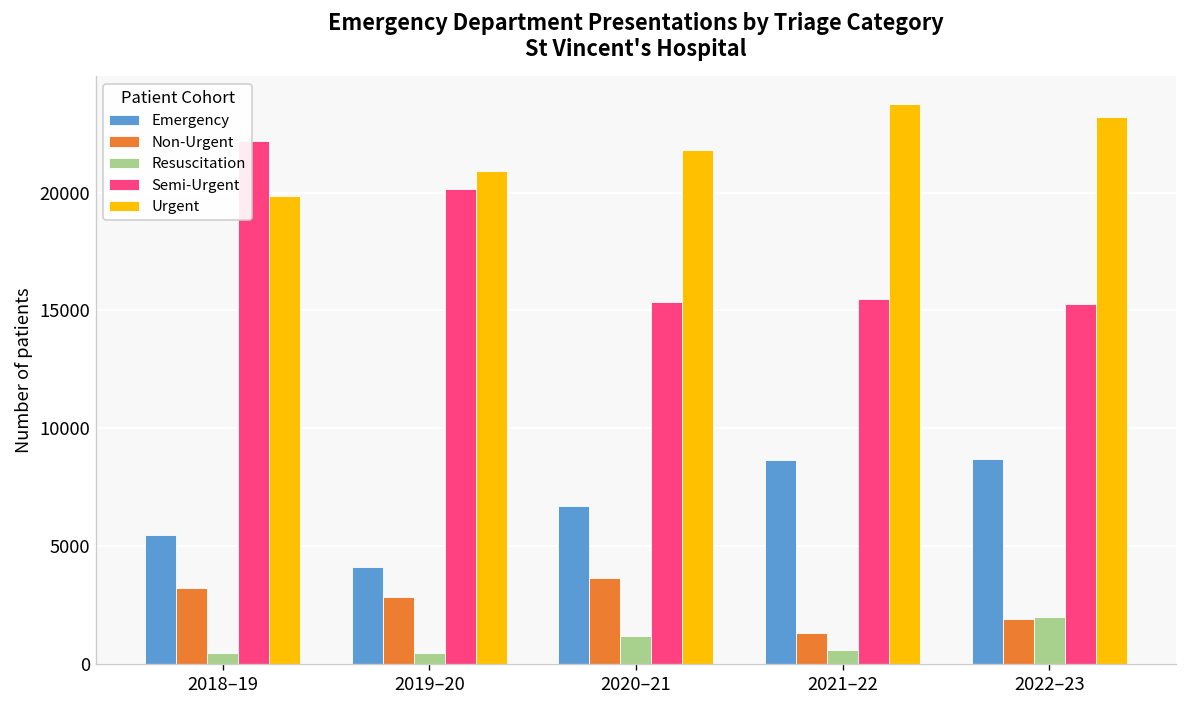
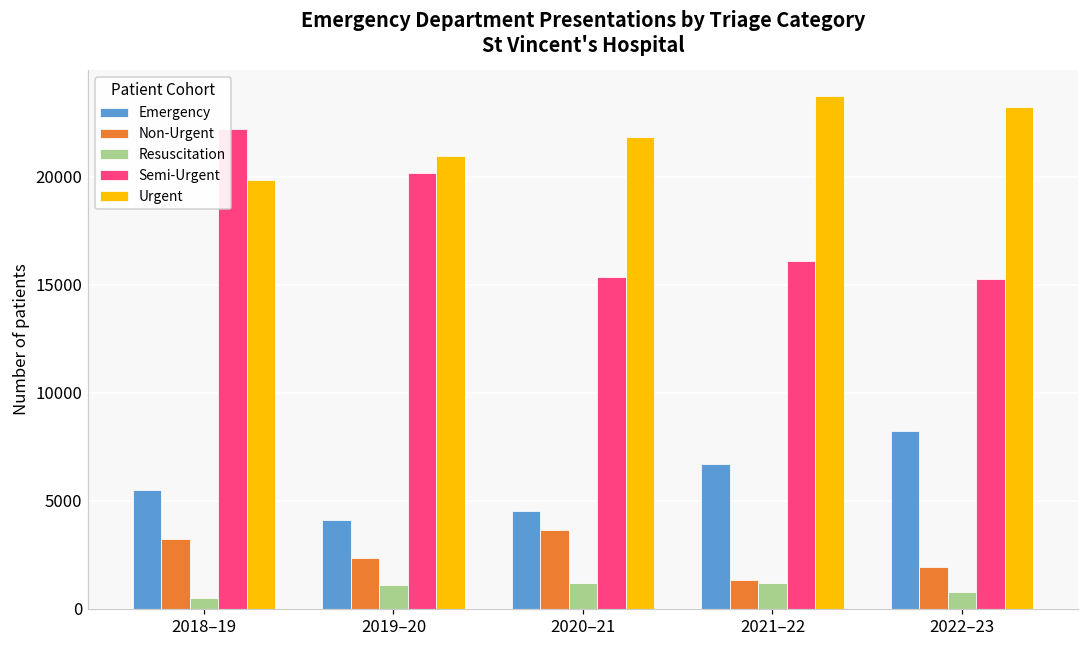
  {
    "Emergency": {
      "2018–19": 5500,
      "2019–20": 4100,
-     "2020–21": 6700,
-     "2021–22": 8700,
-     "2022–23": 8700
+     "2020–21": 4500,
+     "2021–22": 6700,
+     "2022–23": 8200
    },
    "Non-Urgent": {
      "2018–19": 3200,
-     "2019–20": 2800,
+     "2019–20": 2400,
      "2020–21": 3700,
      "2021–22": 1300,
      "2022–23": 1900
    },
    "Resuscitation": {
      "2018–19": 500,
-     "2019–20": 500,
+     "2019–20": 1100,
      "2020–21": 1200,
-     "2021–22": 600,
-     "2022–23": 2000
+     "2021–22": 1200,
+     "2022–23": 800
    },
    "Semi-Urgent": {
      "2018–19": 22200,
      "2019–20": 20200,
      "2020–21": 15300,
-     "2021–22": 15500,
+     "2021–22": 16100,
      "2022–23": 15300
    },
    "Urgent": {
      "2018–19": 19900,
      "2019–20": 20900,
      "2020–21": 21800,
      "2021–22": 23700,
      "2022–23": 23200
    }
  }
